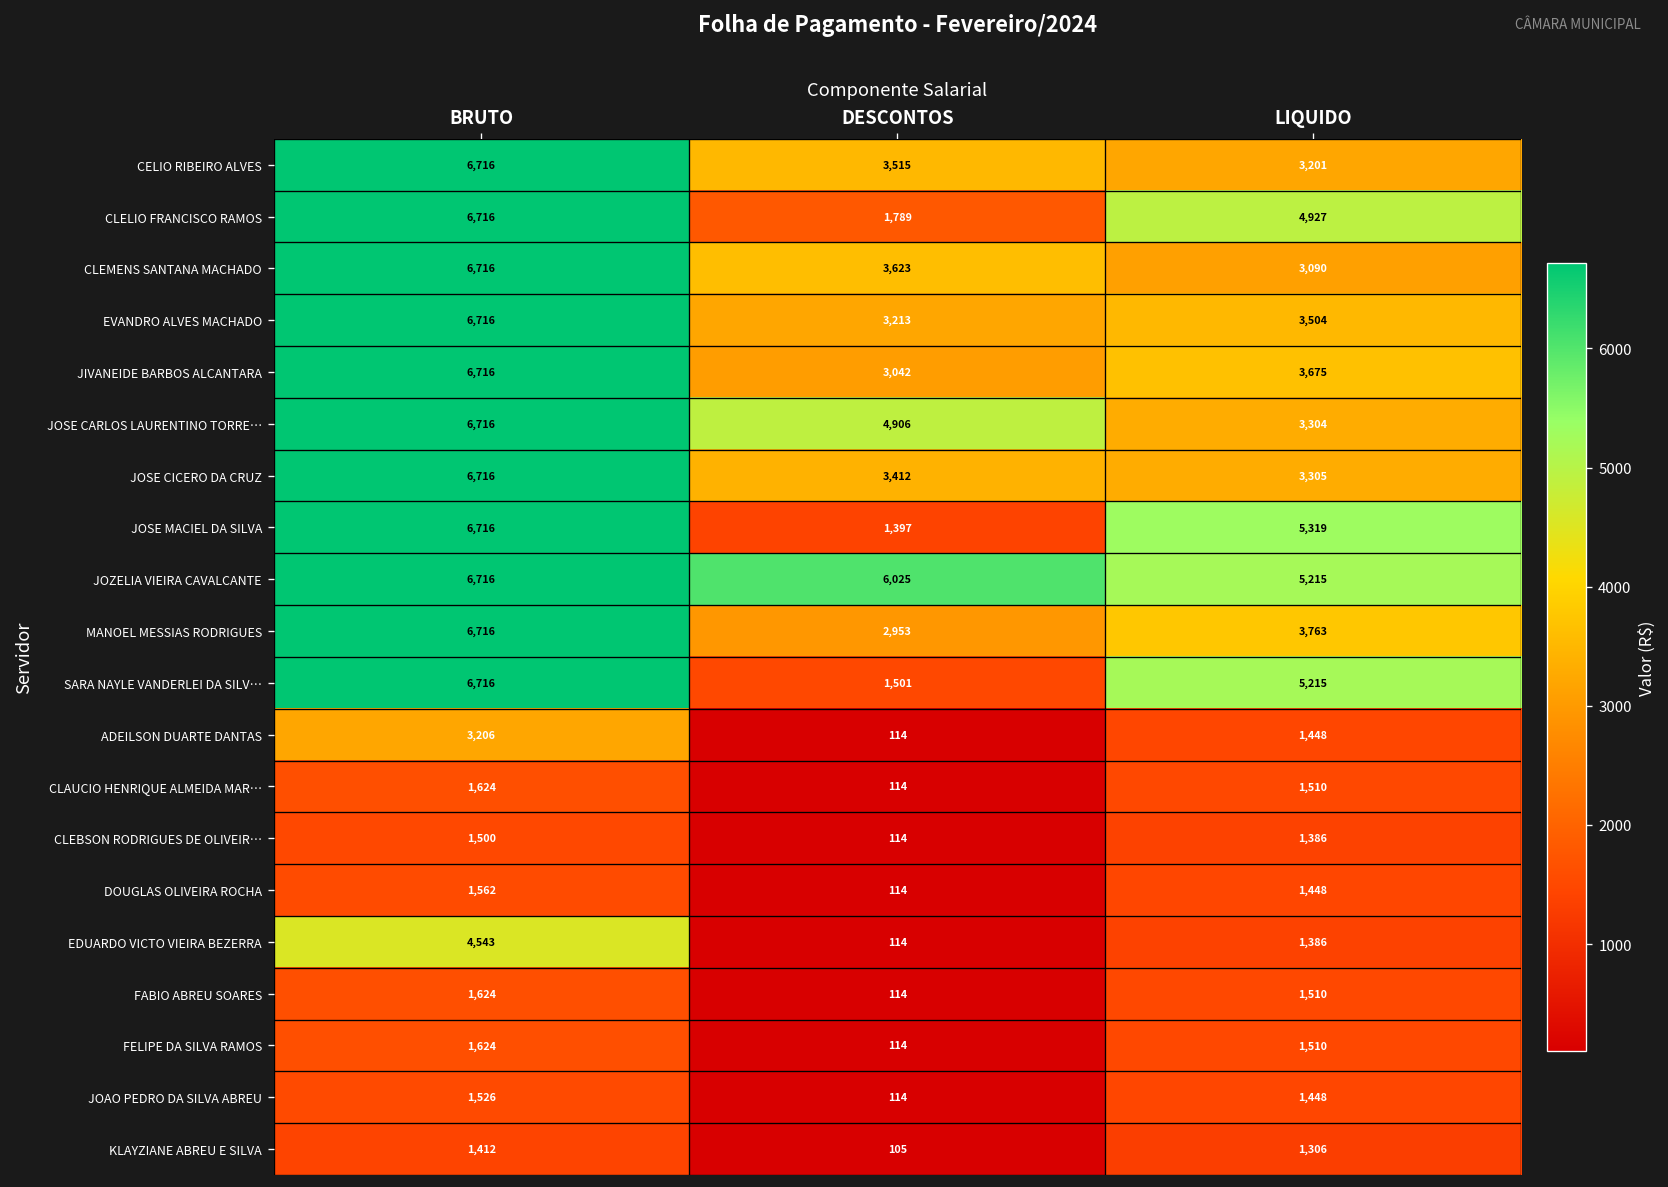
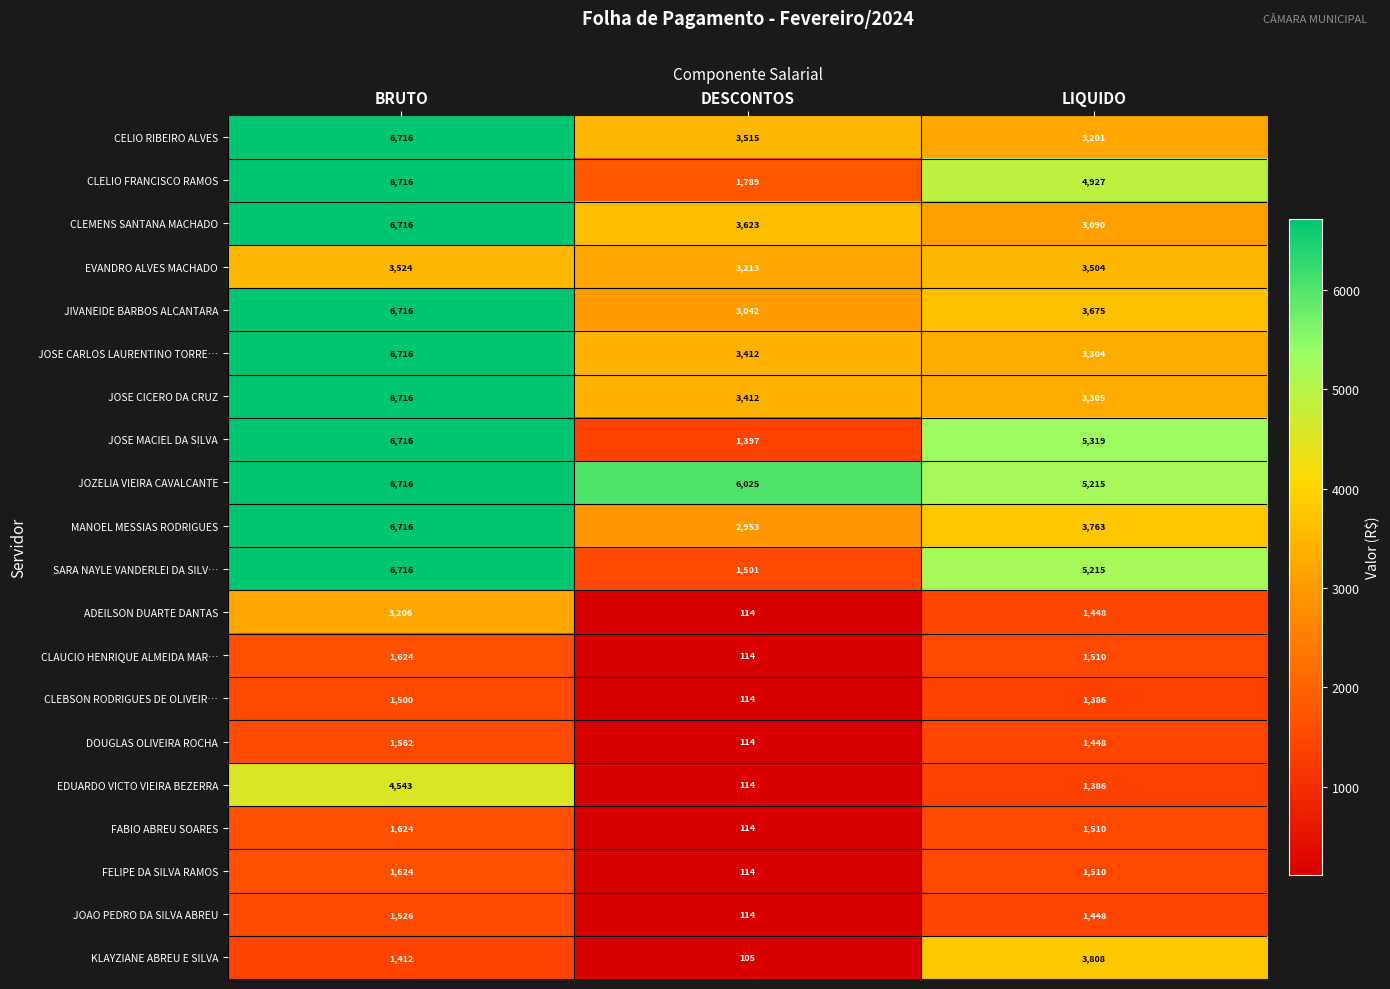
  {
    "CELIO RIBEIRO ALVES": {
      "BRUTO": "6,716",
      "DESCONTOS": "3,515",
      "LIQUIDO": "3,201"
    },
    "CLELIO FRANCISCO RAMOS": {
      "BRUTO": "6,716",
      "DESCONTOS": "1,789",
      "LIQUIDO": "4,927"
    },
    "CLEMENS SANTANA MACHADO": {
      "BRUTO": "6,716",
      "DESCONTOS": "3,623",
      "LIQUIDO": "3,090"
    },
    "EVANDRO ALVES MACHADO": {
-     "BRUTO": "6,716",
+     "BRUTO": "3,524",
      "DESCONTOS": "3,213",
      "LIQUIDO": "3,504"
    },
    "JIVANEIDE BARBOS ALCANTARA": {
      "BRUTO": "6,716",
      "DESCONTOS": "3,042",
      "LIQUIDO": "3,675"
    },
    "JOSE CARLOS LAURENTINO TORRE…": {
      "BRUTO": "6,716",
-     "DESCONTOS": "4,906",
+     "DESCONTOS": "3,412",
      "LIQUIDO": "3,304"
    },
    "JOSE CICERO DA CRUZ": {
      "BRUTO": "6,716",
      "DESCONTOS": "3,412",
      "LIQUIDO": "3,305"
    },
    "JOSE MACIEL DA SILVA": {
      "BRUTO": "6,716",
      "DESCONTOS": "1,397",
      "LIQUIDO": "5,319"
    },
    "JOZELIA VIEIRA CAVALCANTE": {
      "BRUTO": "6,716",
      "DESCONTOS": "6,025",
      "LIQUIDO": "5,215"
    },
    "MANOEL MESSIAS RODRIGUES": {
      "BRUTO": "6,716",
      "DESCONTOS": "2,953",
      "LIQUIDO": "3,763"
    },
    "SARA NAYLE VANDERLEI DA SILV…": {
      "BRUTO": "6,716",
      "DESCONTOS": "1,501",
      "LIQUIDO": "5,215"
    },
    "ADEILSON DUARTE DANTAS": {
      "BRUTO": "3,206",
      "DESCONTOS": "114",
      "LIQUIDO": "1,448"
    },
    "CLAUCIO HENRIQUE ALMEIDA MAR…": {
      "BRUTO": "1,624",
      "DESCONTOS": "114",
      "LIQUIDO": "1,510"
    },
    "CLEBSON RODRIGUES DE OLIVEIR…": {
      "BRUTO": "1,500",
      "DESCONTOS": "114",
      "LIQUIDO": "1,386"
    },
    "DOUGLAS OLIVEIRA ROCHA": {
      "BRUTO": "1,562",
      "DESCONTOS": "114",
      "LIQUIDO": "1,448"
    },
    "EDUARDO VICTO VIEIRA BEZERRA": {
      "BRUTO": "4,543",
      "DESCONTOS": "114",
      "LIQUIDO": "1,386"
    },
    "FABIO ABREU SOARES": {
      "BRUTO": "1,624",
      "DESCONTOS": "114",
      "LIQUIDO": "1,510"
    },
    "FELIPE DA SILVA RAMOS": {
      "BRUTO": "1,624",
      "DESCONTOS": "114",
      "LIQUIDO": "1,510"
    },
    "JOAO PEDRO DA SILVA ABREU": {
      "BRUTO": "1,526",
      "DESCONTOS": "114",
      "LIQUIDO": "1,448"
    },
    "KLAYZIANE ABREU E SILVA": {
      "BRUTO": "1,412",
      "DESCONTOS": "105",
-     "LIQUIDO": "1,306"
+     "LIQUIDO": "3,808"
    }
  }
